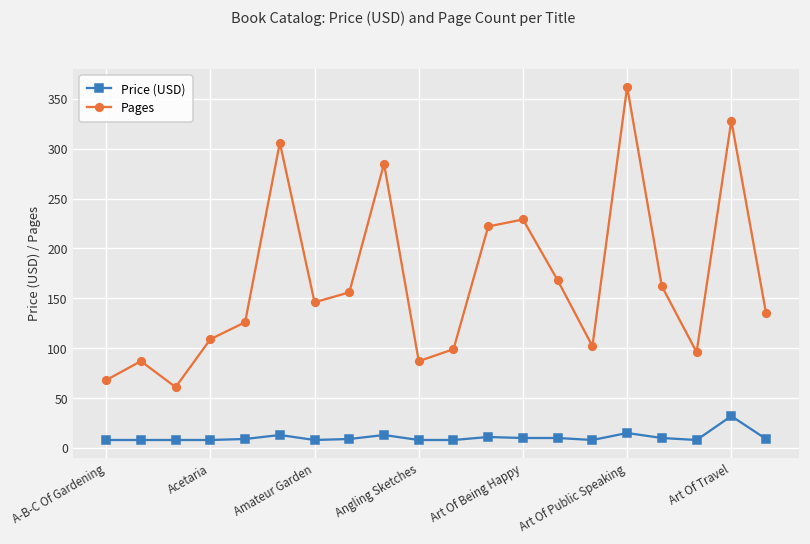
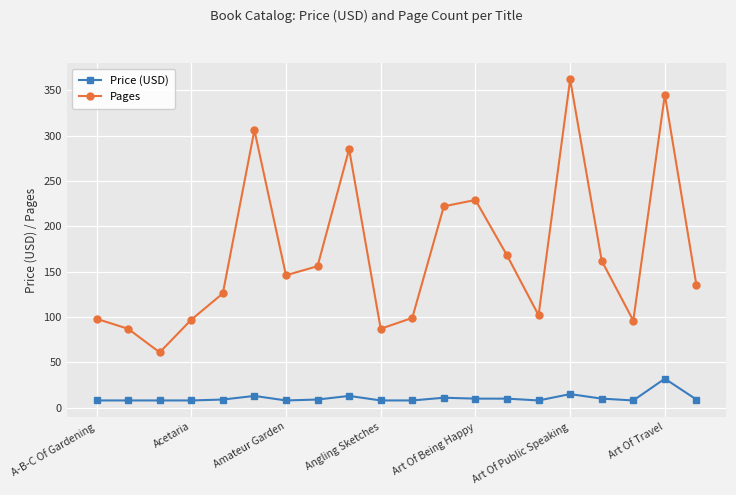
  {
    "Price (USD)": {
      "A-B-C Of Gardening": 10,
      "Acetaria": 10,
      "Amateur Garden": 10,
      "Angling Sketches": 10,
      "Art Of Being Happy": 10,
      "Art Of Public Speaking": 20,
      "Art Of Travel": 30
    },
    "Pages": {
-     "A-B-C Of Gardening": 70,
-     "Acetaria": 110,
+     "A-B-C Of Gardening": 100,
+     "Acetaria": 100,
      "Amateur Garden": 150,
      "Angling Sketches": 90,
      "Art Of Being Happy": 230,
      "Art Of Public Speaking": 360,
-     "Art Of Travel": 330
+     "Art Of Travel": 350
    }
  }
